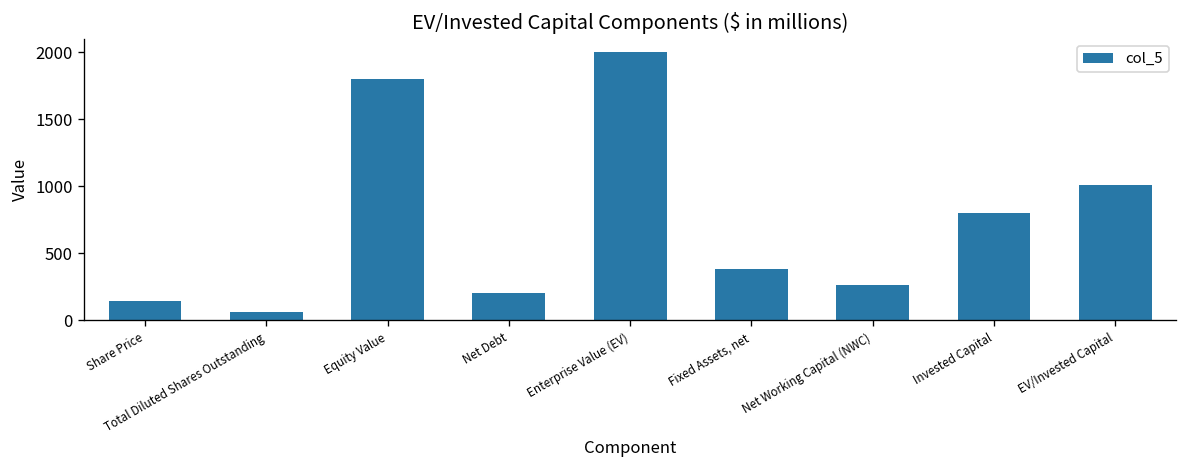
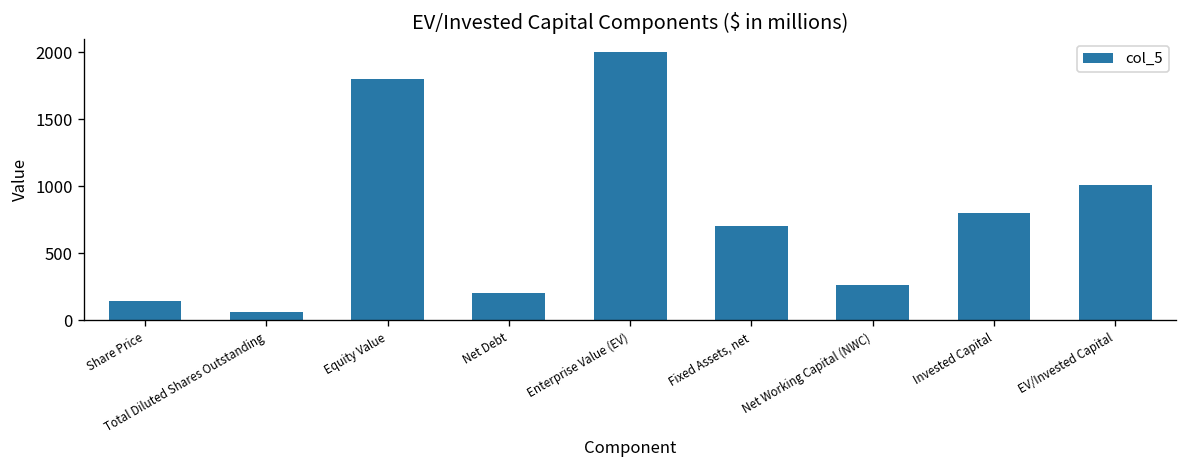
  {
    "Share Price": 140,
    "Total Diluted Shares Outstanding": 60,
    "Equity Value": 1800,
    "Net Debt": 200,
    "Enterprise Value (EV)": 2000,
-   "Fixed Assets, net": 380,
+   "Fixed Assets, net": 700,
    "Net Working Capital (NWC)": 260,
    "Invested Capital": 800,
    "EV/Invested Capital": 1010
  }
